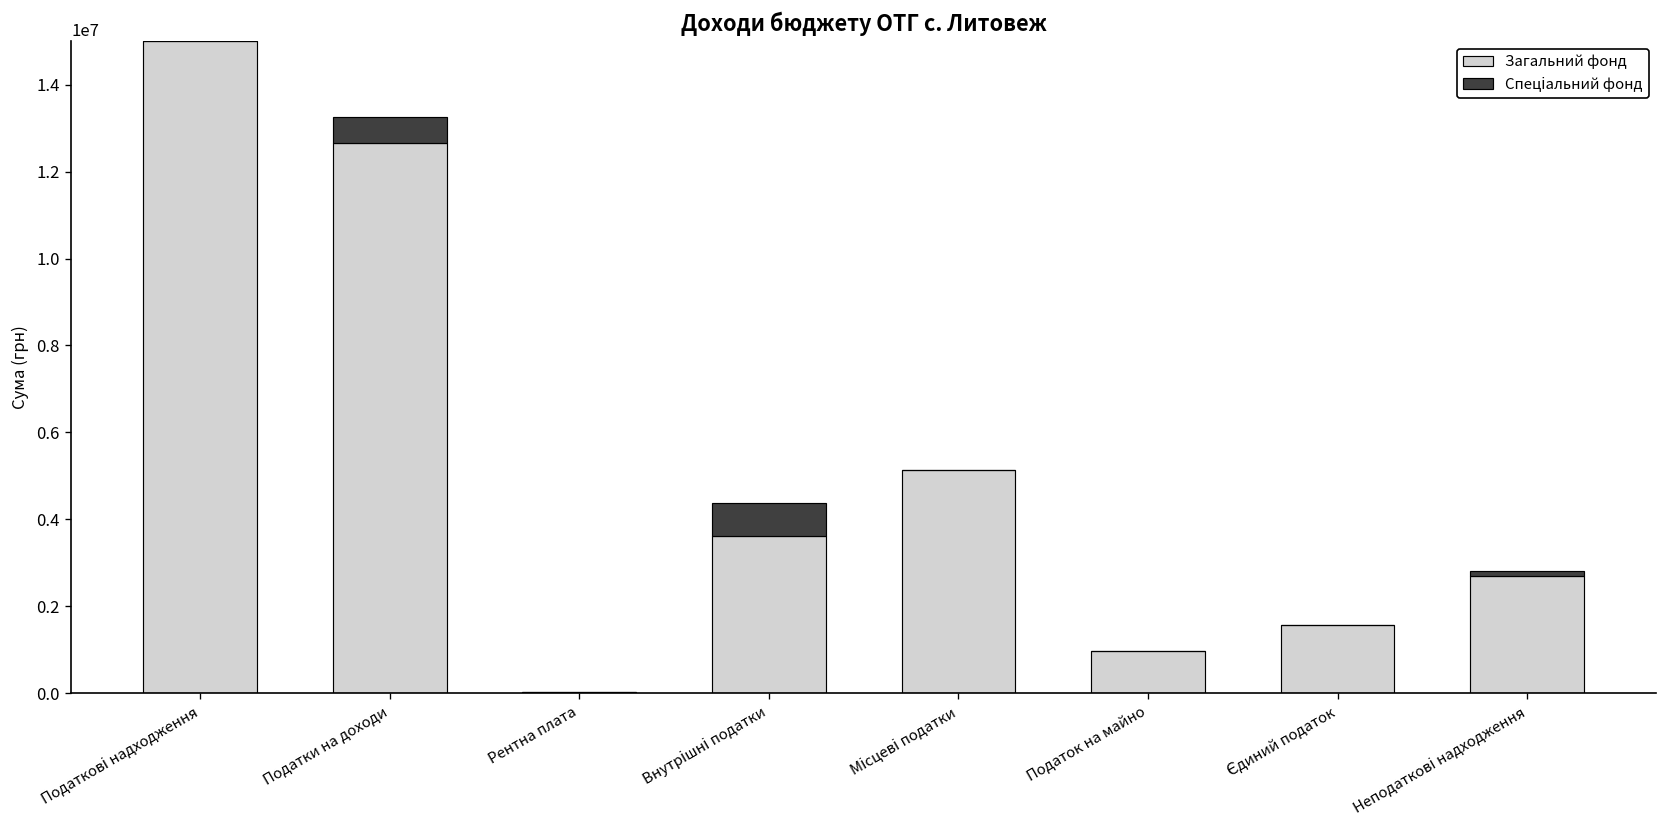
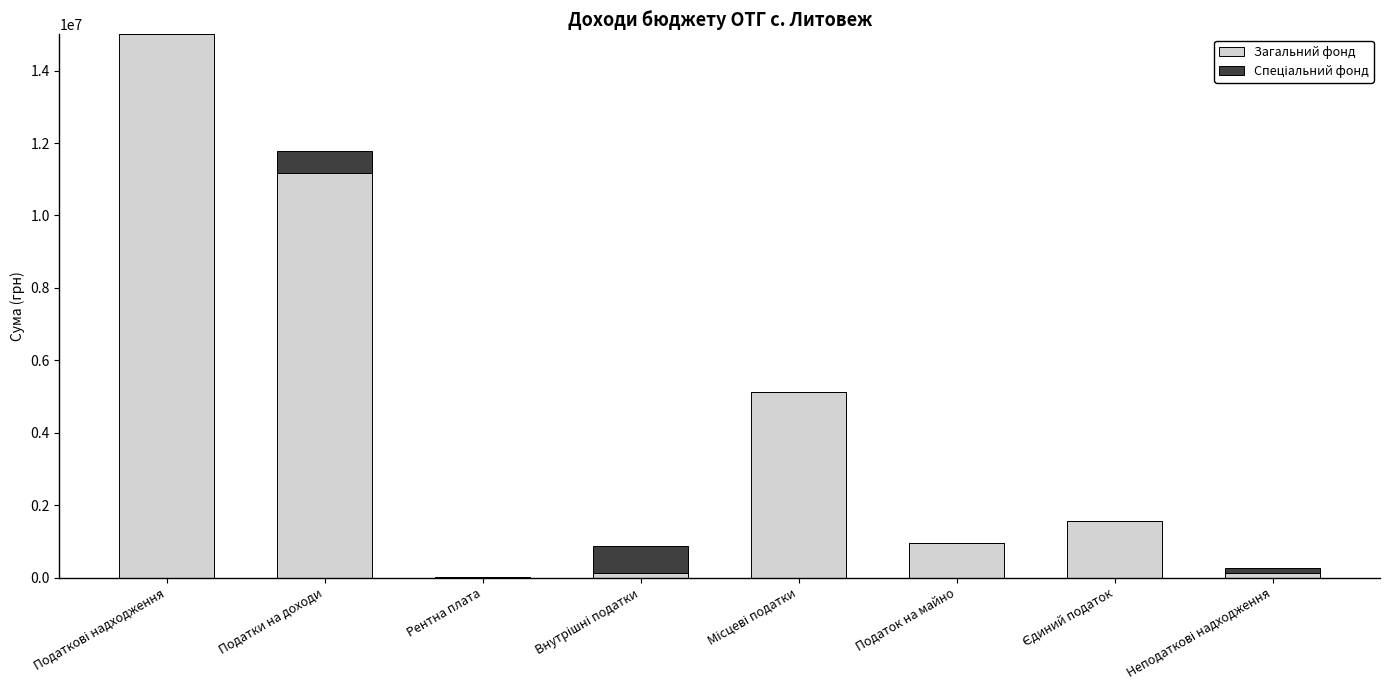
  {
    "Загальний фонд": {
      "Податкові надходження": 15000000,
-     "Податки на доходи": 12600000,
-     "Внутрішні податки": 3600000,
+     "Податки на доходи": 11200000,
+     "Внутрішні податки": 100000,
      "Місцеві податки": 5100000,
      "Податок на майно": 1000000,
      "Єдиний податок": 1600000,
-     "Неподаткові надходження": 2700000
+     "Неподаткові надходження": 100000
    },
    "Спеціальний фонд": {
      "Податкові надходження": 0,
      "Податки на доходи": 600000,
      "Рентна плата": 0,
      "Внутрішні податки": 800000,
      "Місцеві податки": 0,
      "Податок на майно": 0,
      "Єдиний податок": 0,
      "Неподаткові надходження": 100000
    }
  }
